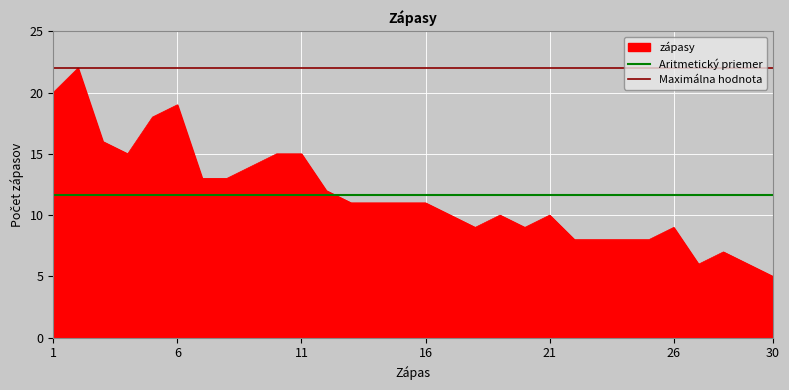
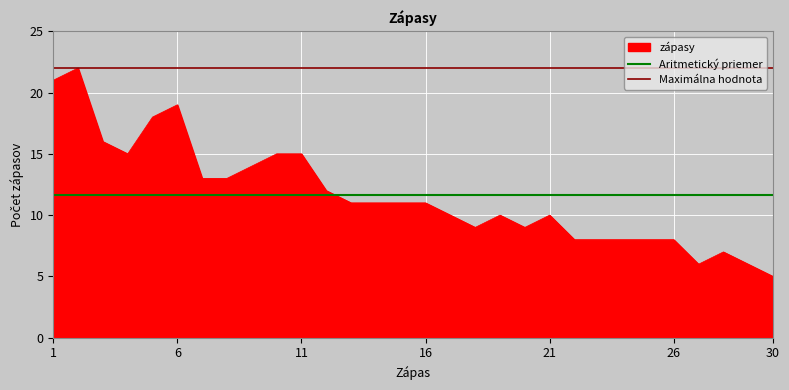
  {
-   "1": 20,
+   "1": 21,
    "6": 19,
    "11": 15,
    "16": 11,
    "21": 10,
-   "26": 9,
+   "26": 8,
    "30": 5
  }
